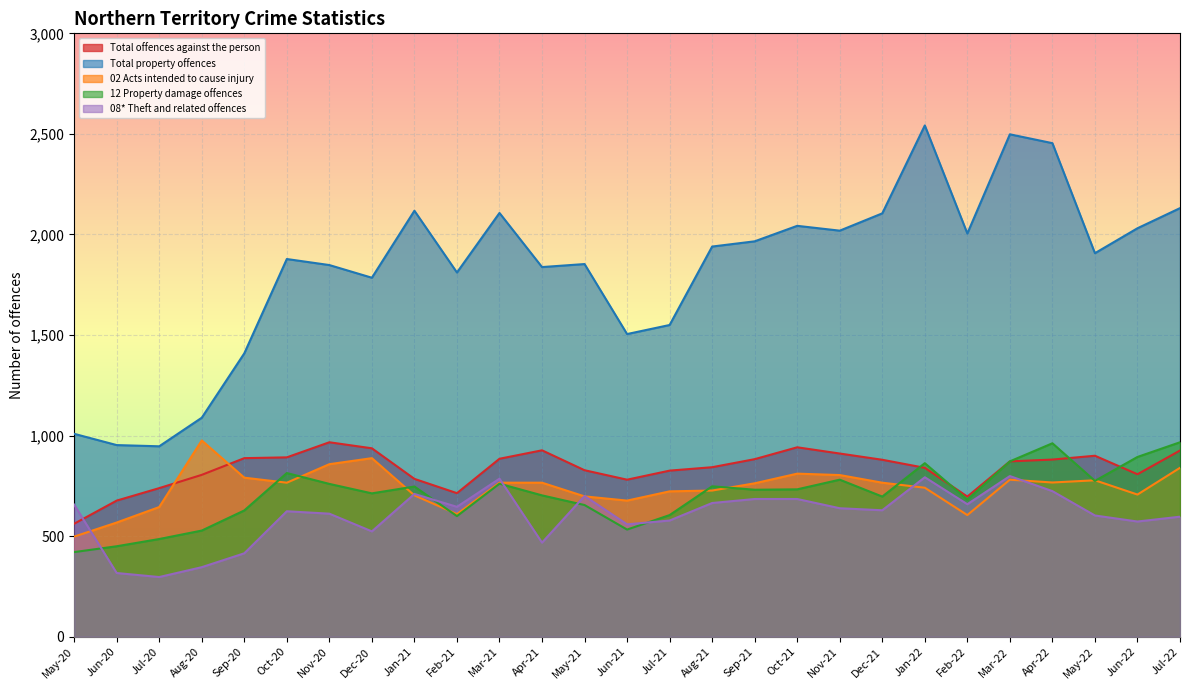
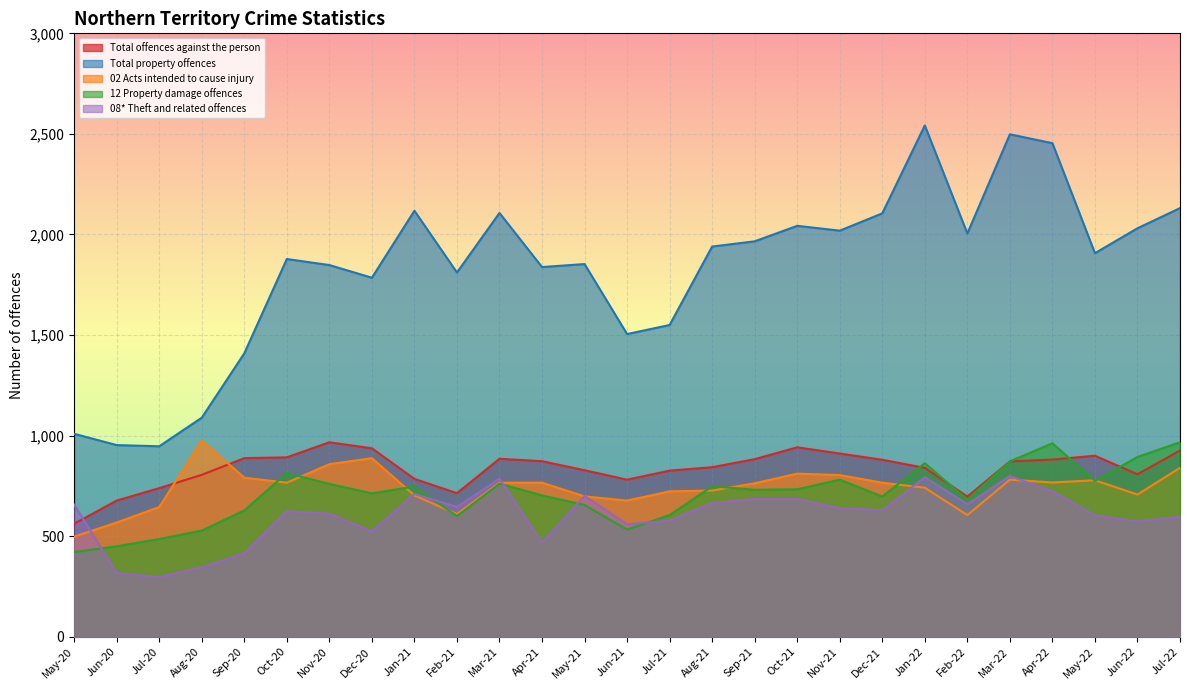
  {
    "Total offences against the person": {
      "May-20": "560",
      "Jun-20": "680",
      "Jul-20": "740",
      "Aug-20": "810",
      "Sep-20": "890",
      "Oct-20": "890",
      "Nov-20": "970",
      "Dec-20": "940",
      "Jan-21": "790",
      "Feb-21": "710",
      "Mar-21": "890",
-     "Apr-21": "930",
+     "Apr-21": "870",
      "May-21": "830",
      "Jun-21": "780",
      "Jul-21": "830",
      "Aug-21": "840",
      "Sep-21": "880",
      "Oct-21": "940",
      "Nov-21": "910",
      "Dec-21": "880",
      "Jan-22": "840",
      "Feb-22": "700",
      "Apr-22": "880",
      "May-22": "900",
      "Jun-22": "810",
      "Jul-22": "930"
    },
    "Total property offences": {
      "May-20": "1,010",
      "Jun-20": "950",
      "Jul-20": "950",
      "Aug-20": "1,090",
      "Sep-20": "1,410",
      "Oct-20": "1,880",
      "Nov-20": "1,850",
      "Dec-20": "1,790",
      "Jan-21": "2,120",
      "Feb-21": "1,810",
      "Mar-21": "2,110",
      "Apr-21": "1,840",
      "May-21": "1,850",
      "Jun-21": "1,510",
      "Jul-21": "1,550",
      "Aug-21": "1,940",
      "Sep-21": "1,970",
      "Oct-21": "2,040",
      "Nov-21": "2,020",
      "Dec-21": "2,110",
      "Jan-22": "2,540",
      "Feb-22": "2,010",
      "Mar-22": "2,500",
      "Apr-22": "2,450",
      "May-22": "1,910",
      "Jun-22": "2,030",
      "Jul-22": "2,130"
    },
    "02 Acts intended to cause injury": {
      "May-20": "500",
      "Jun-20": "570",
      "Jul-20": "650",
      "Aug-20": "980",
      "Sep-20": "790",
      "Oct-20": "770",
      "Nov-20": "860",
      "Dec-20": "890",
      "Apr-21": "770",
      "Jun-21": "680",
      "Jul-21": "720",
      "Aug-21": "730",
      "Sep-21": "760",
      "Oct-21": "810",
      "Nov-21": "800",
      "Dec-21": "770",
      "Jan-22": "740",
      "Feb-22": "610",
      "Mar-22": "780",
      "Apr-22": "770",
      "Jun-22": "710",
      "Jul-22": "840"
    },
    "12 Property damage offences": {
      "May-20": "420",
      "Jun-20": "450",
      "Jul-20": "490",
      "Aug-20": "530",
      "Sep-20": "630",
      "Oct-20": "810",
      "Nov-20": "760",
      "Dec-20": "710",
      "Jan-21": "750",
      "Apr-21": "700",
      "May-21": "660",
      "Jun-21": "530",
      "Jul-21": "610",
      "Aug-21": "750",
      "Sep-21": "730",
      "Oct-21": "730",
      "Nov-21": "780",
      "Dec-21": "700",
      "Jan-22": "860",
      "Feb-22": "680",
      "Apr-22": "960",
      "Jun-22": "890",
      "Jul-22": "970"
    },
    "08* Theft and related offences": {
      "May-20": "660",
      "Jun-20": "320",
      "Jul-20": "300",
      "Aug-20": "350",
      "Sep-20": "420",
      "Oct-20": "620",
      "Nov-20": "610",
      "Dec-20": "520",
      "Feb-21": "650",
      "Mar-21": "790",
      "Apr-21": "470",
      "Jun-21": "560",
      "Jul-21": "580",
      "Aug-21": "670",
      "Sep-21": "690",
      "Oct-21": "690",
      "Nov-21": "640",
      "Dec-21": "630",
      "Jan-22": "790",
      "Feb-22": "660",
      "Mar-22": "800",
      "Apr-22": "720",
      "May-22": "600",
      "Jun-22": "570",
      "Jul-22": "600"
    }
  }
